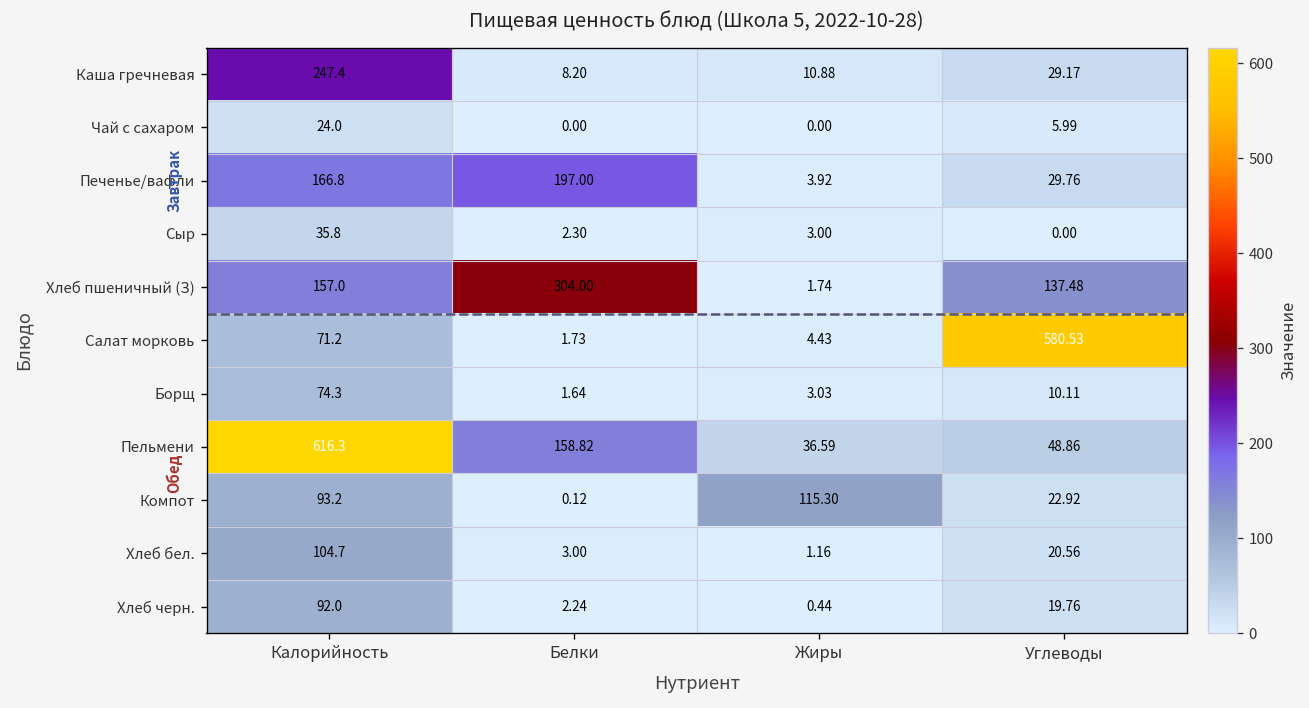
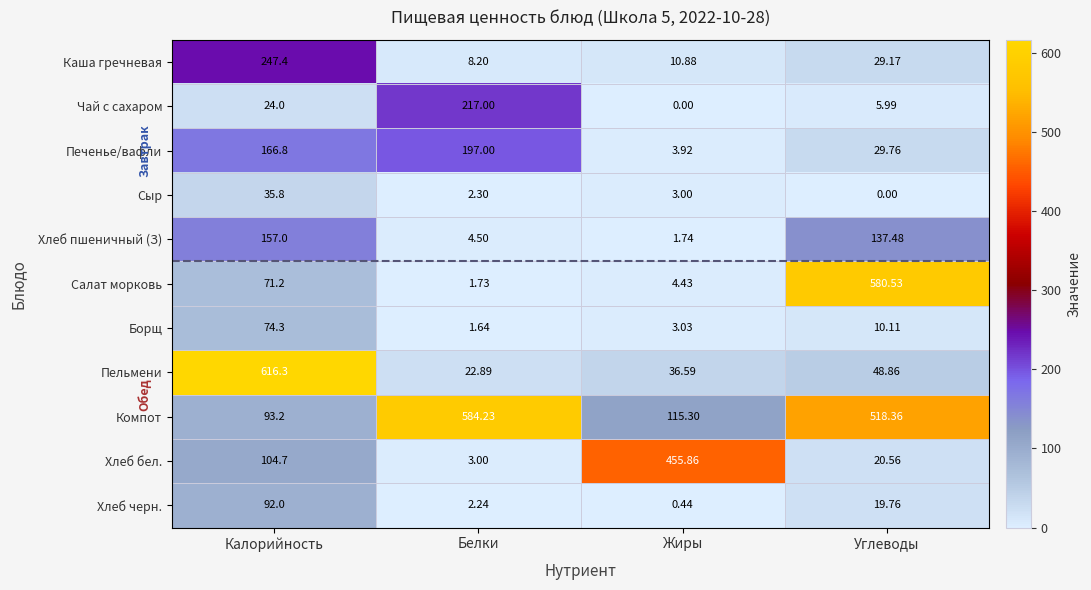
  {
    "Каша гречневая": {
      "Калорийность": 247.4,
      "Белки": 8.20,
      "Жиры": 10.88,
      "Углеводы": 29.17
    },
    "Чай с сахаром": {
      "Калорийность": 24.0,
-     "Белки": 0.00,
+     "Белки": 217.00,
      "Жиры": 0.00,
      "Углеводы": 5.99
    },
    "Печенье/вафли": {
      "Калорийность": 166.8,
      "Белки": 197.00,
      "Жиры": 3.92,
      "Углеводы": 29.76
    },
    "Сыр": {
      "Калорийность": 35.8,
      "Белки": 2.30,
      "Жиры": 3.00,
      "Углеводы": 0.00
    },
    "Хлеб пшеничный (З)": {
      "Калорийность": 157.0,
-     "Белки": 304.00,
+     "Белки": 4.50,
      "Жиры": 1.74,
      "Углеводы": 137.48
    },
    "Салат морковь": {
      "Калорийность": 71.2,
      "Белки": 1.73,
      "Жиры": 4.43,
      "Углеводы": 580.53
    },
    "Борщ": {
      "Калорийность": 74.3,
      "Белки": 1.64,
      "Жиры": 3.03,
      "Углеводы": 10.11
    },
    "Пельмени": {
      "Калорийность": 616.3,
-     "Белки": 158.82,
+     "Белки": 22.89,
      "Жиры": 36.59,
      "Углеводы": 48.86
    },
    "Компот": {
      "Калорийность": 93.2,
-     "Белки": 0.12,
+     "Белки": 584.23,
      "Жиры": 115.30,
-     "Углеводы": 22.92
+     "Углеводы": 518.36
    },
    "Хлеб бел.": {
      "Калорийность": 104.7,
      "Белки": 3.00,
-     "Жиры": 1.16,
+     "Жиры": 455.86,
      "Углеводы": 20.56
    },
    "Хлеб черн.": {
      "Калорийность": 92.0,
      "Белки": 2.24,
      "Жиры": 0.44,
      "Углеводы": 19.76
    }
  }
